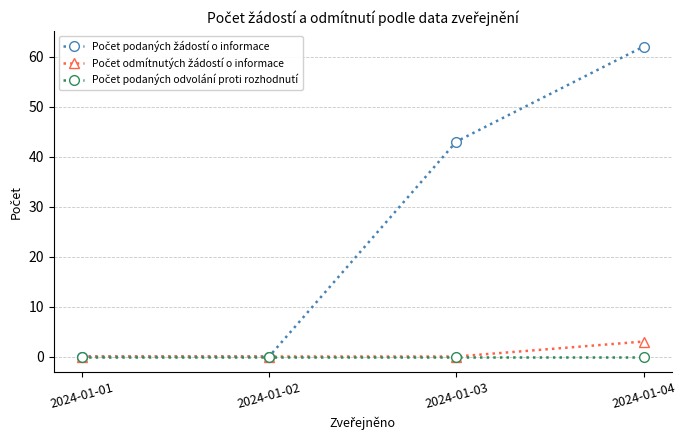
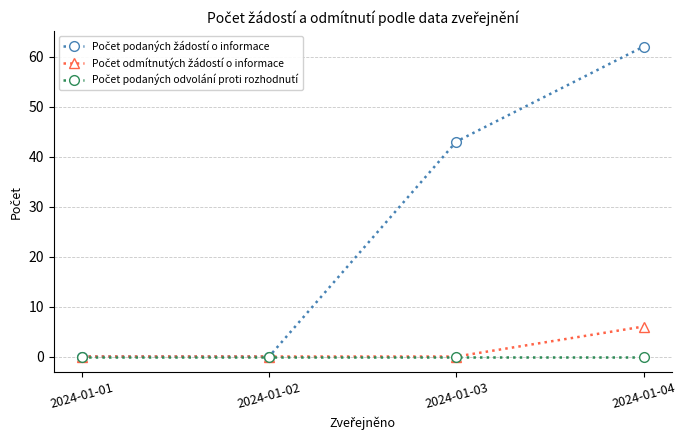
  {
    "Počet podaných žádostí o informace": {
      "2024-01-03": 43,
      "2024-01-04": 62
    },
    "Počet odmítnutých žádostí o informace": {
-     "2024-01-04": 3
+     "2024-01-04": 6
    },
    "Počet podaných odvolání proti rozhodnutí": {
      "2024-01-04": 0
    }
  }
